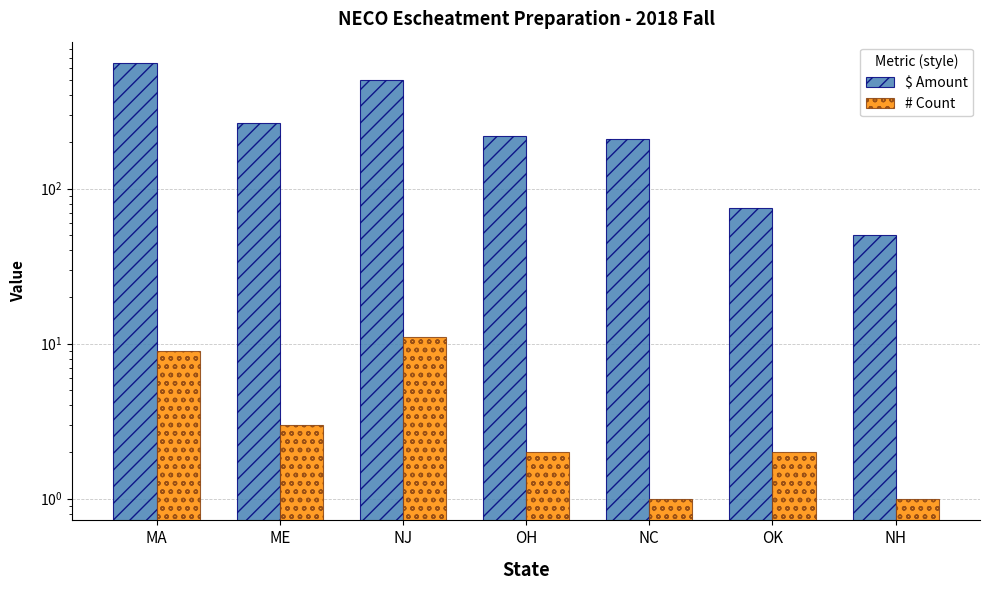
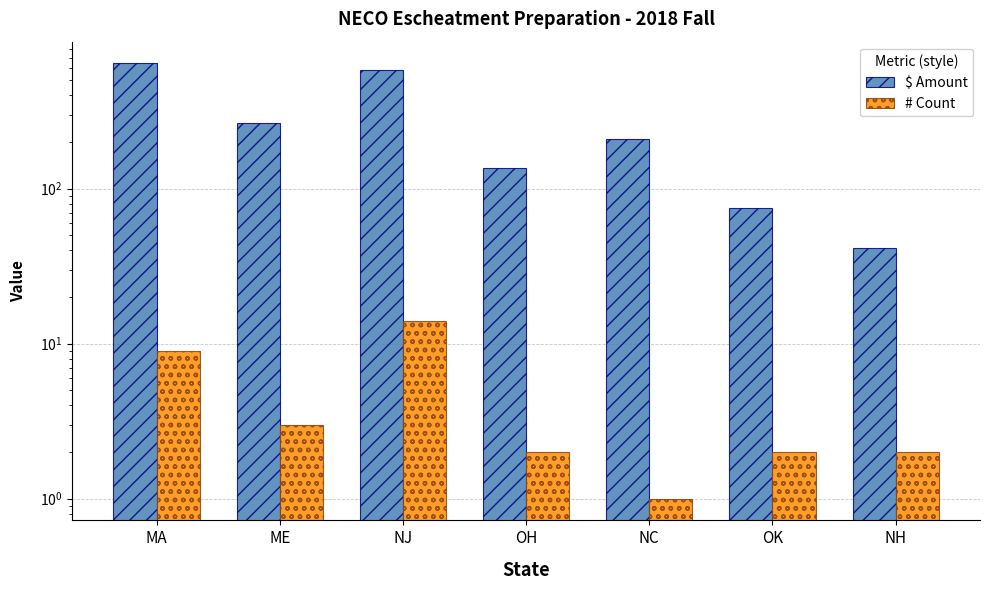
  {
    "$ Amount": {
      "MA": 640,
      "ME": 260,
-     "NJ": 500,
-     "OH": 220,
+     "NJ": 580,
+     "OH": 140,
      "NC": 210,
      "OK": 80,
-     "NH": 50
+     "NH": 41
    },
    "# Count": {
      "MA": 9,
      "ME": 3,
-     "NJ": 11,
+     "NJ": 14,
      "OH": 2,
      "NC": 1,
      "OK": 2,
-     "NH": 1
+     "NH": 2
    }
  }
